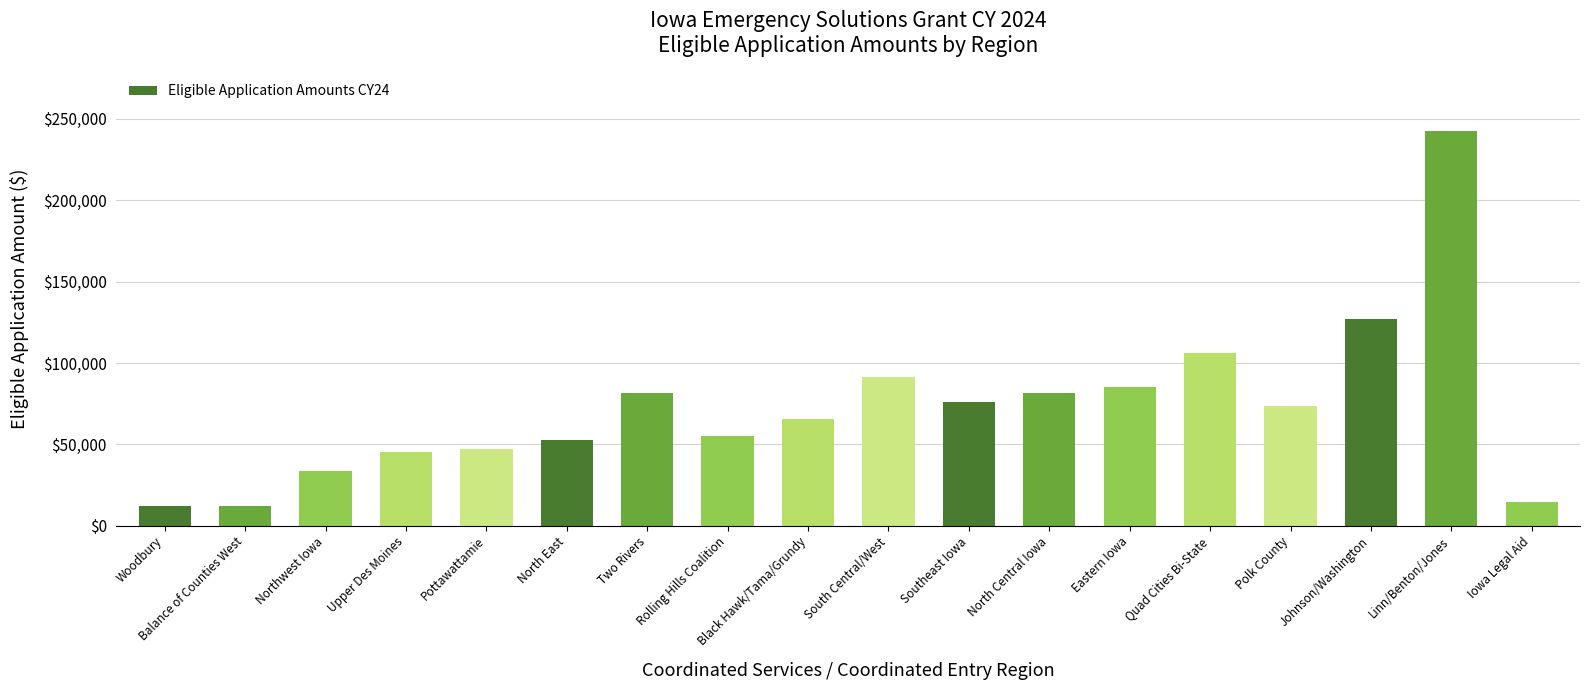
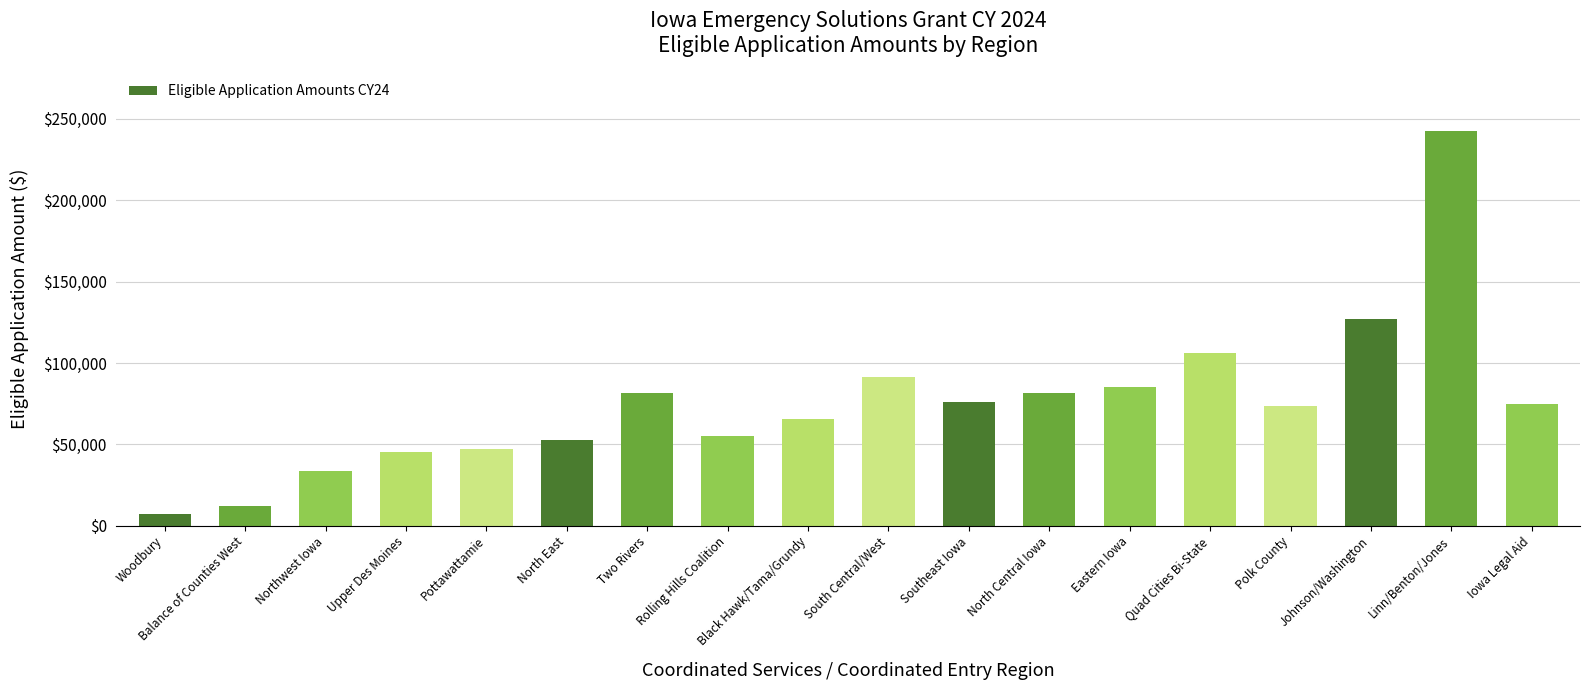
  {
-   "Woodbury": "$12,000",
+   "Woodbury": "$7,000",
    "Balance of Counties West": "$12,000",
    "Northwest Iowa": "$34,000",
    "Upper Des Moines": "$45,000",
    "Pottawattamie": "$47,000",
    "North East": "$52,000",
    "Two Rivers": "$81,000",
    "Rolling Hills Coalition": "$55,000",
    "Black Hawk/Tama/Grundy": "$65,000",
    "South Central/West": "$92,000",
    "Southeast Iowa": "$76,000",
    "North Central Iowa": "$81,000",
    "Eastern Iowa": "$85,000",
    "Quad Cities Bi-State": "$106,000",
    "Polk County": "$73,000",
    "Johnson/Washington": "$127,000",
    "Linn/Benton/Jones": "$243,000",
-   "Iowa Legal Aid": "$15,000"
+   "Iowa Legal Aid": "$75,000"
  }
